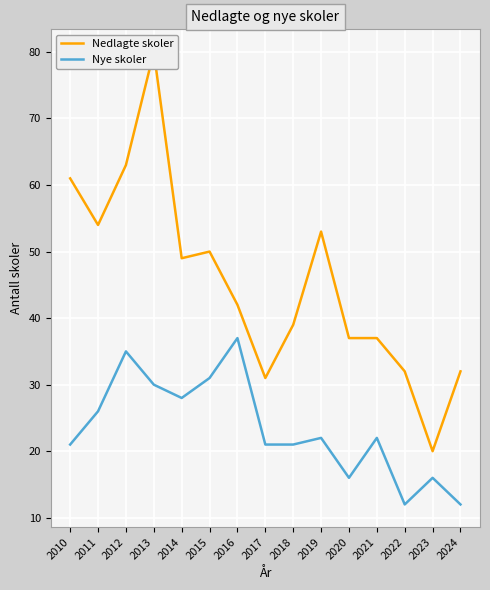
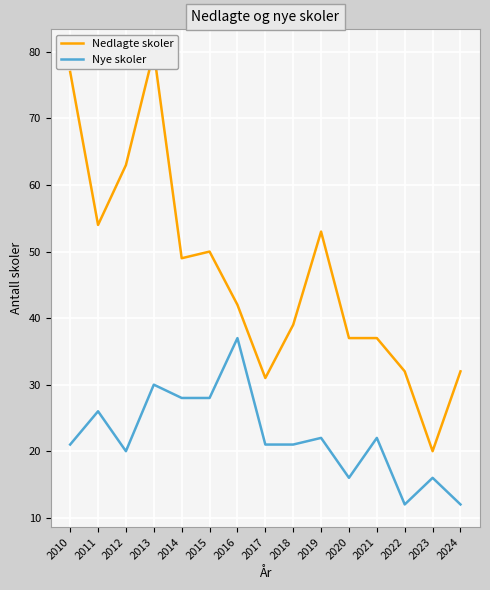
  {
    "Nedlagte skoler": {
-     "2010": 61,
+     "2010": 77,
      "2011": 54,
      "2012": 63,
      "2014": 49,
      "2015": 50,
      "2016": 42,
      "2017": 31,
      "2018": 39,
      "2019": 53,
      "2020": 37,
      "2021": 37,
      "2022": 32,
      "2023": 20,
      "2024": 32
    },
    "Nye skoler": {
      "2010": 21,
      "2011": 26,
-     "2012": 35,
+     "2012": 20,
      "2013": 30,
      "2014": 28,
-     "2015": 31,
+     "2015": 28,
      "2016": 37,
      "2017": 21,
      "2018": 21,
      "2019": 22,
      "2020": 16,
      "2021": 22,
      "2022": 12,
      "2023": 16,
      "2024": 12
    }
  }
